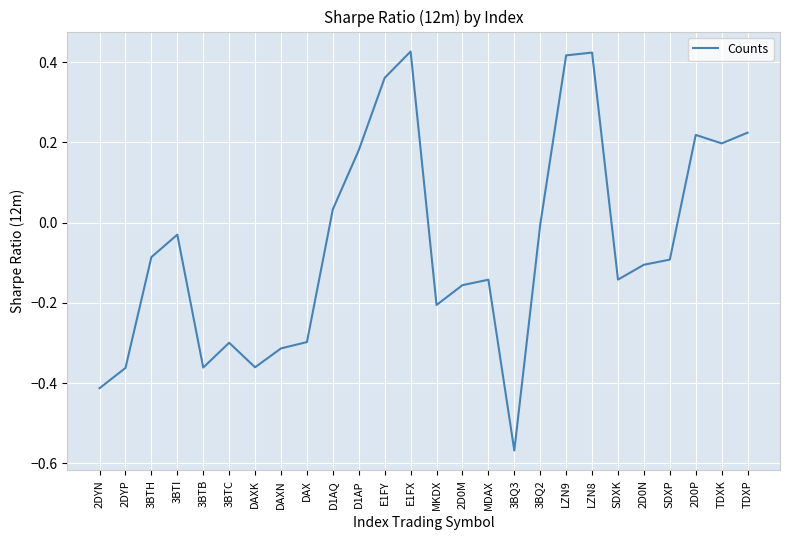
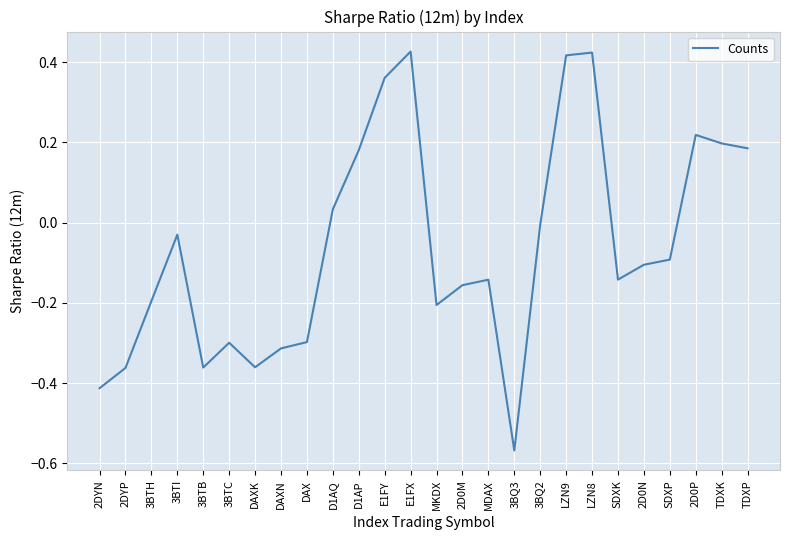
  {
    "2DYN": -0.41,
    "2DYP": -0.36,
-   "3BTH": -0.09,
+   "3BTH": -0.20,
    "3BTI": -0.03,
    "3BTB": -0.36,
    "3BTC": -0.30,
    "DAXK": -0.36,
    "DAXN": -0.31,
    "DAX": -0.30,
    "D1AQ": 0.03,
    "D1AP": 0.18,
    "E1FY": 0.36,
    "E1FX": 0.43,
    "MKDX": -0.21,
    "2D0M": -0.16,
    "MDAX": -0.14,
    "3BQ3": -0.57,
    "3BQ2": -0.01,
    "LZN9": 0.42,
    "LZN8": 0.42,
    "SDXK": -0.14,
    "2D0N": -0.10,
    "SDXP": -0.09,
    "2D0P": 0.22,
    "TDXK": 0.20,
-   "TDXP": 0.22
+   "TDXP": 0.19
  }
